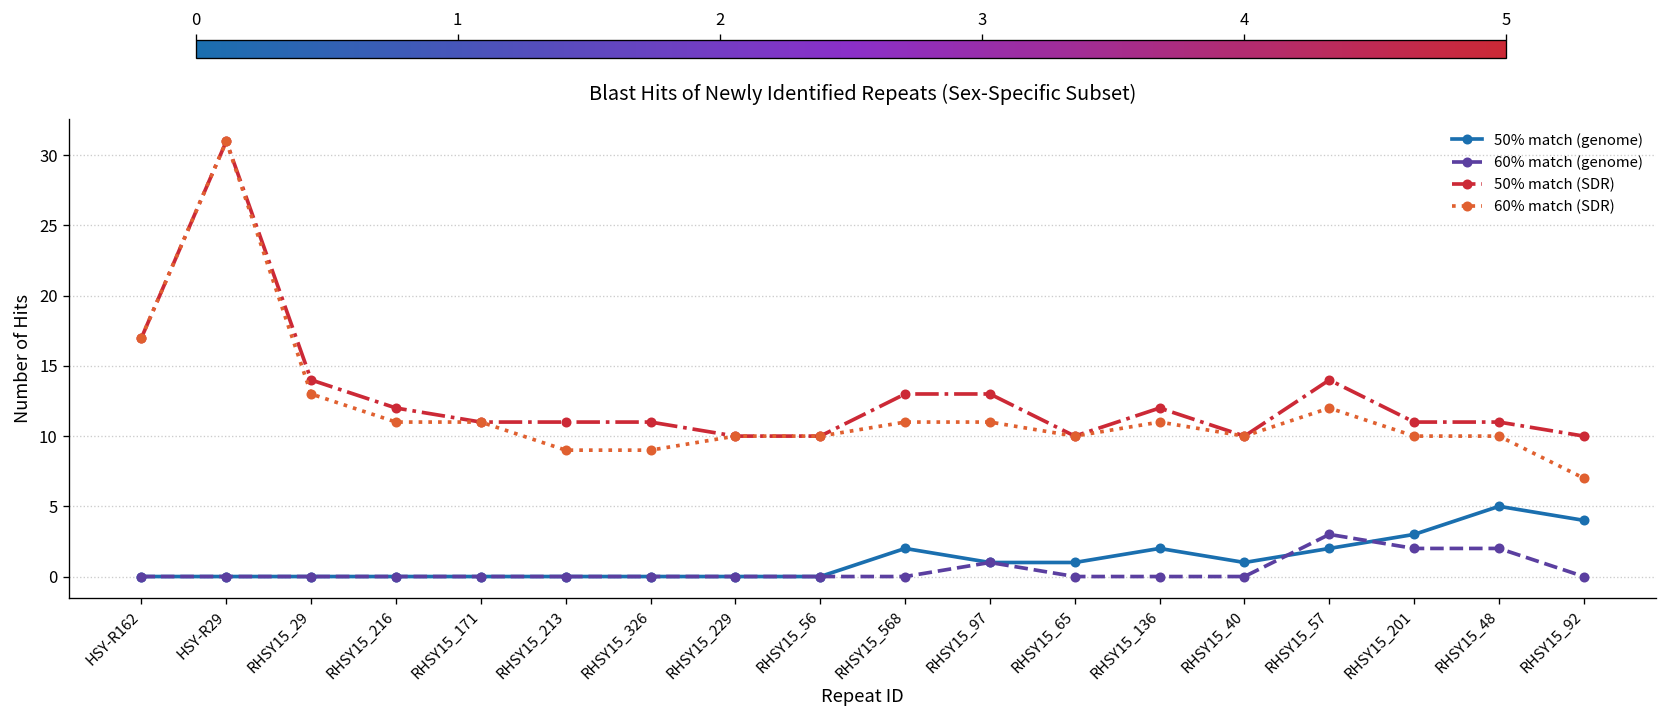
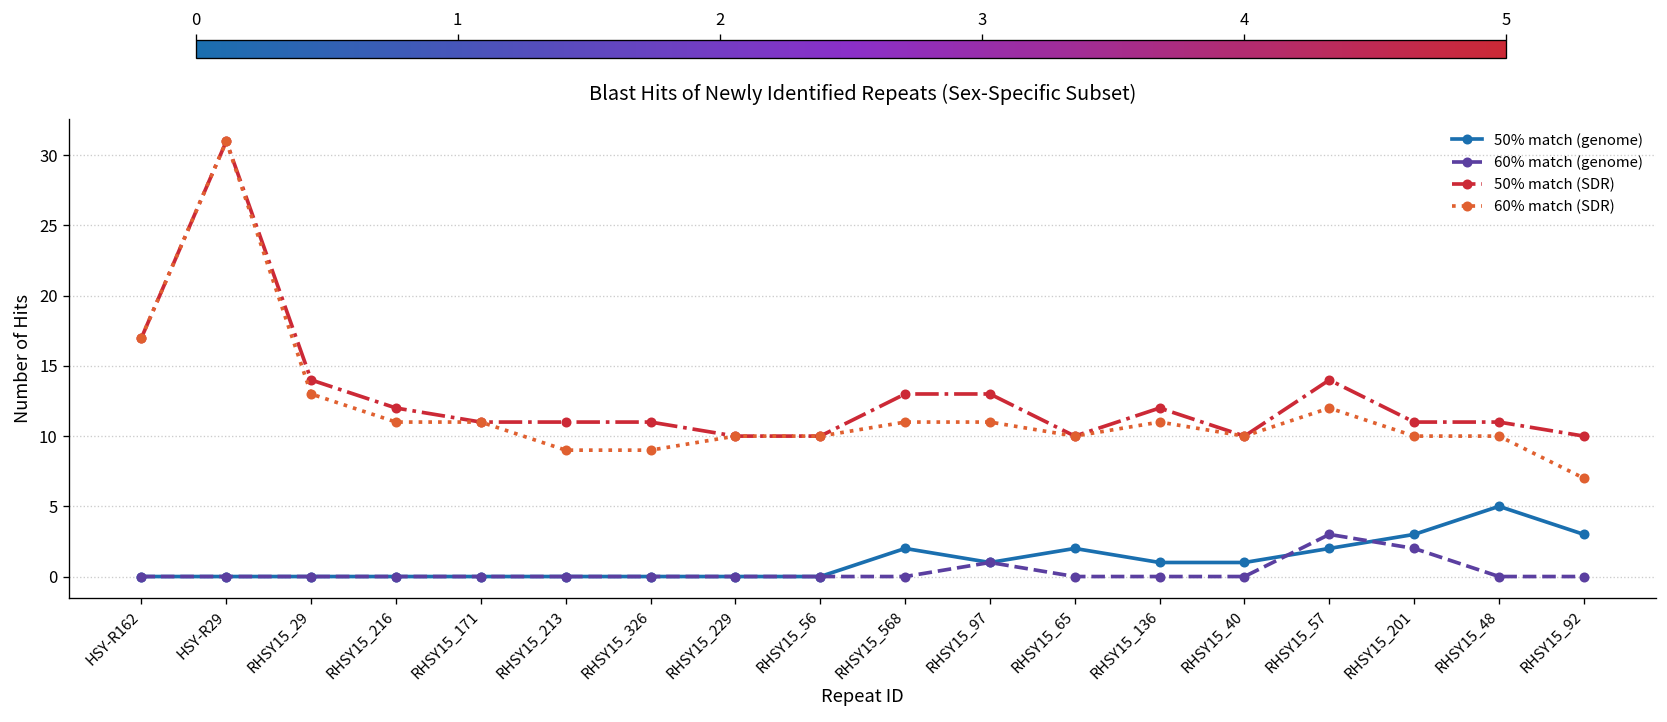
  {
    "50% match (genome)": {
      "RHSY15_568": 2,
-     "RHSY15_65": 1,
-     "RHSY15_136": 2,
+     "RHSY15_65": 2,
+     "RHSY15_136": 1,
      "RHSY15_40": 1,
      "RHSY15_57": 2,
      "RHSY15_201": 3,
      "RHSY15_48": 5,
-     "RHSY15_92": 4
+     "RHSY15_92": 3
    },
    "60% match (genome)": {
      "RHSY15_568": 0,
      "RHSY15_65": 0,
      "RHSY15_136": 0,
      "RHSY15_40": 0,
      "RHSY15_57": 3,
      "RHSY15_201": 2,
-     "RHSY15_48": 2,
+     "RHSY15_48": 0,
      "RHSY15_92": 0
    }
  }
